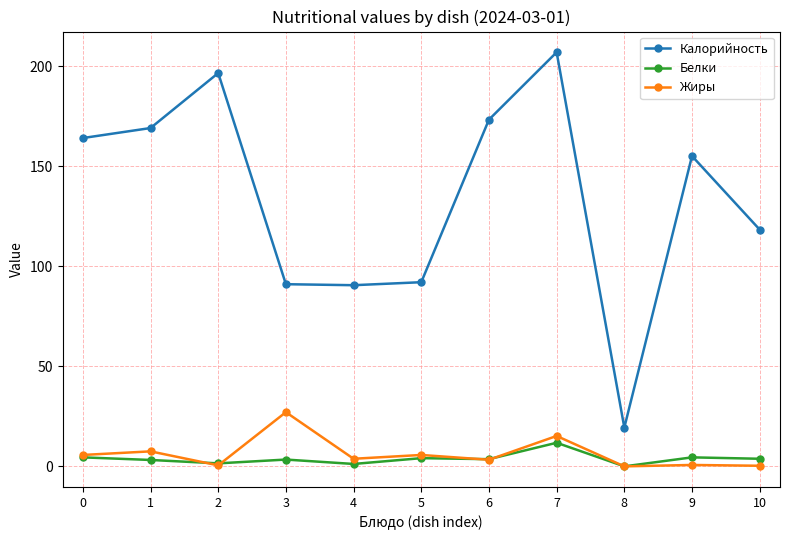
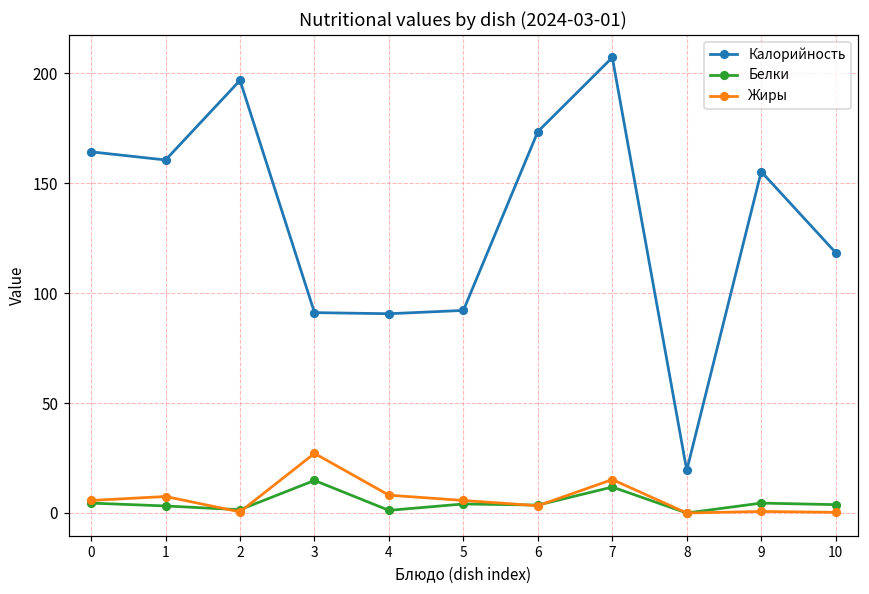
  {
    "Калорийность": {
      "0": 164,
-     "1": 169,
+     "1": 161,
      "2": 197,
      "3": 91,
      "4": 91,
      "5": 92,
      "6": 173,
      "7": 207,
      "8": 19,
      "9": 155,
      "10": 118
    },
    "Белки": {
      "1": 3,
-     "3": 3,
+     "3": 15,
      "4": 1,
      "5": 4,
      "7": 12,
      "9": 5,
      "10": 4
    },
    "Жиры": {
      "1": 8,
      "3": 27,
-     "4": 4,
+     "4": 8,
      "5": 6,
      "7": 15,
      "9": 1,
      "10": 0
    }
  }
